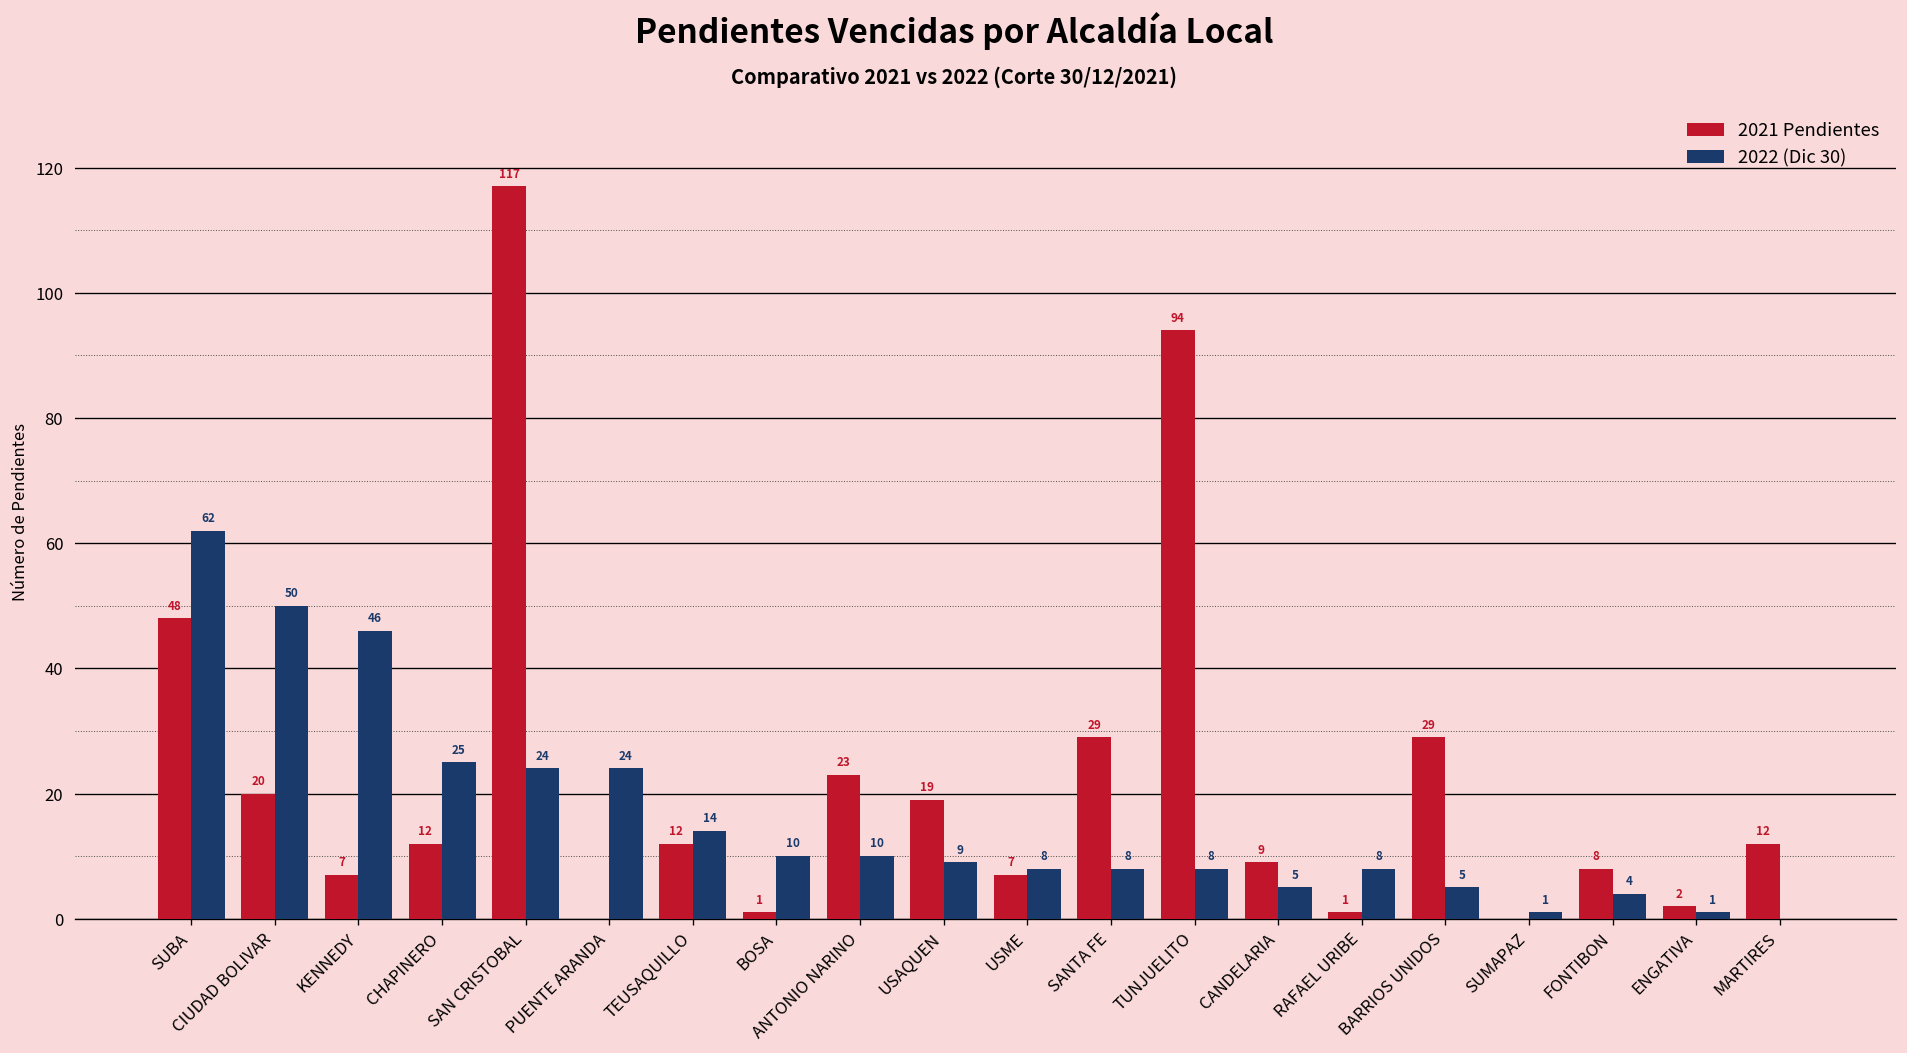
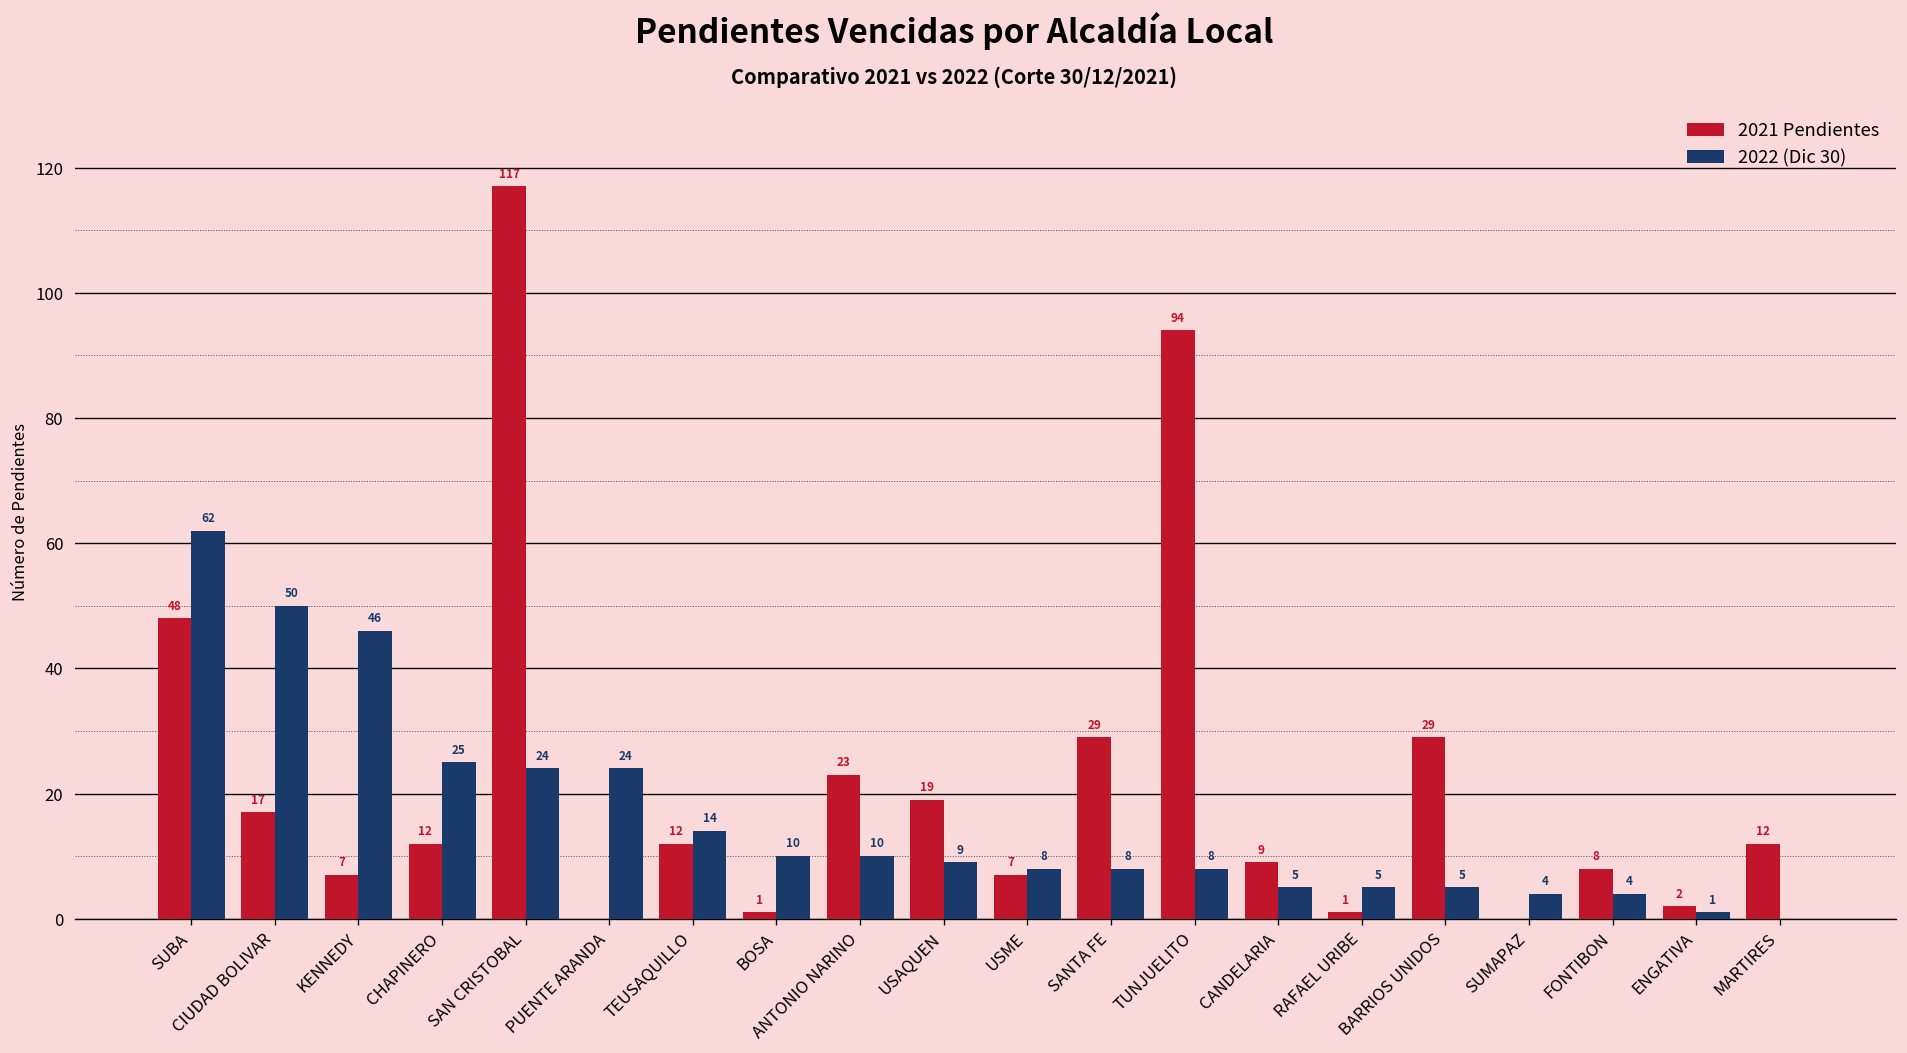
  {
    "2021 Pendientes": {
      "SUBA": 48,
-     "CIUDAD BOLIVAR": 20,
+     "CIUDAD BOLIVAR": 17,
      "KENNEDY": 7,
      "CHAPINERO": 12,
      "SAN CRISTOBAL": 117,
      "TEUSAQUILLO": 12,
      "BOSA": 1,
      "ANTONIO NARINO": 23,
      "USAQUEN": 19,
      "USME": 7,
      "SANTA FE": 29,
      "TUNJUELITO": 94,
      "CANDELARIA": 9,
      "RAFAEL URIBE": 1,
      "BARRIOS UNIDOS": 29,
      "FONTIBON": 8,
      "ENGATIVA": 2,
      "MARTIRES": 12
    },
    "2022 (Dic 30)": {
      "SUBA": 62,
      "CIUDAD BOLIVAR": 50,
      "KENNEDY": 46,
      "CHAPINERO": 25,
      "SAN CRISTOBAL": 24,
      "PUENTE ARANDA": 24,
      "TEUSAQUILLO": 14,
      "BOSA": 10,
      "ANTONIO NARINO": 10,
      "USAQUEN": 9,
      "USME": 8,
      "SANTA FE": 8,
      "TUNJUELITO": 8,
      "CANDELARIA": 5,
-     "RAFAEL URIBE": 8,
+     "RAFAEL URIBE": 5,
      "BARRIOS UNIDOS": 5,
-     "SUMAPAZ": 1,
+     "SUMAPAZ": 4,
      "FONTIBON": 4,
      "ENGATIVA": 1
    }
  }
